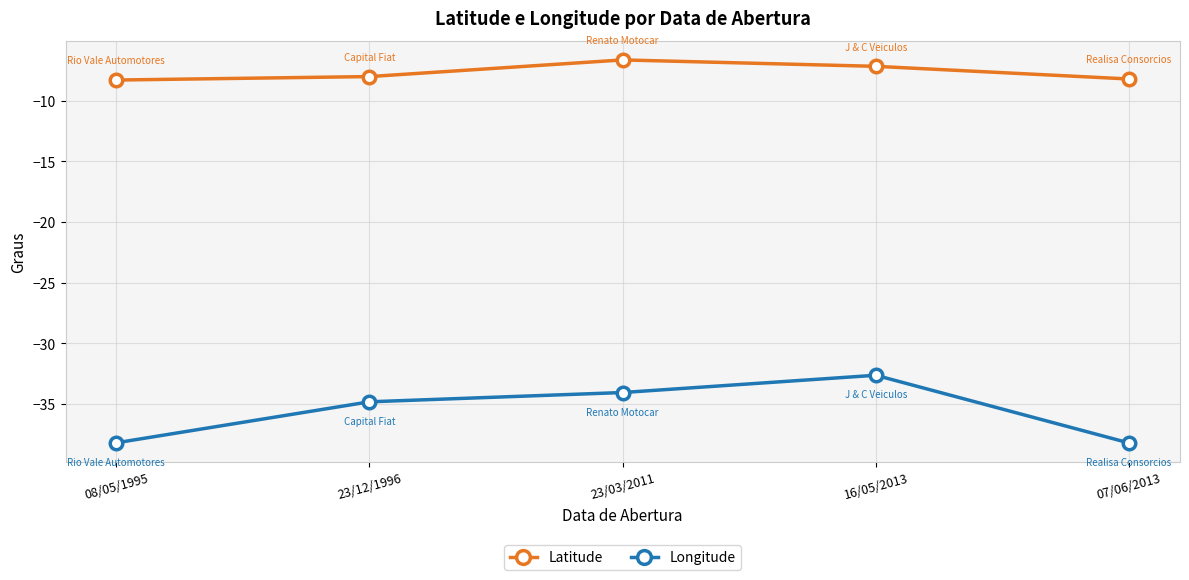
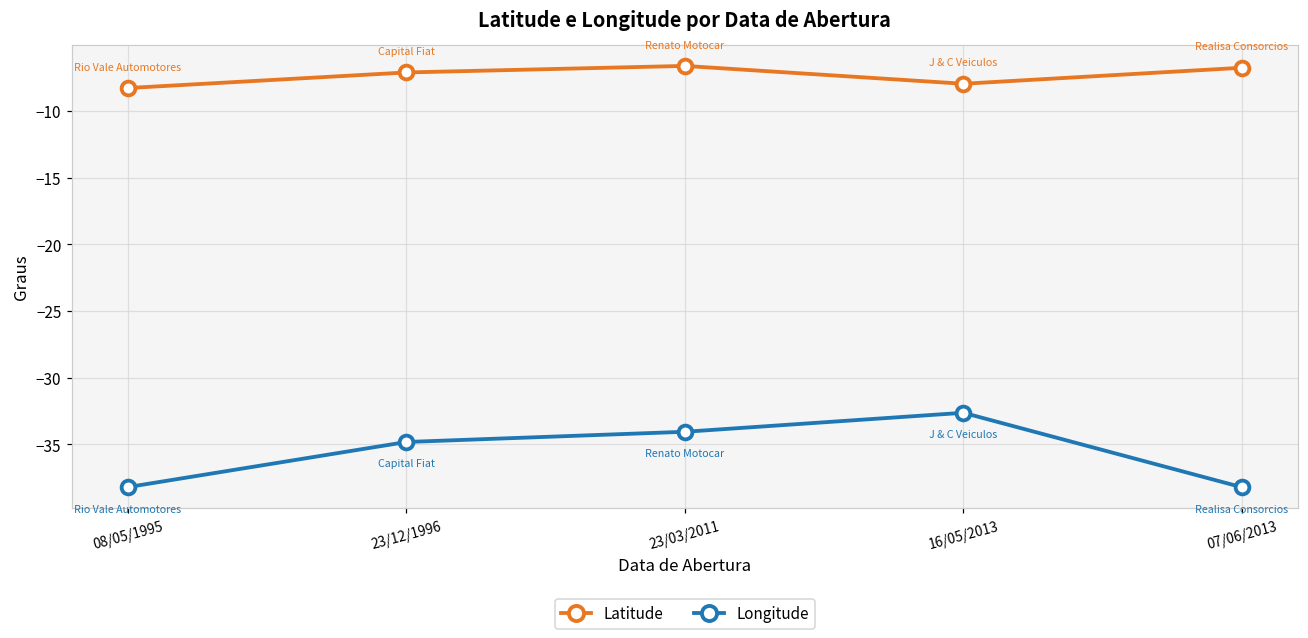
  {
    "Latitude": {
      "08/05/1995": -8.3,
-     "23/12/1996": -8.0,
+     "23/12/1996": -7.1,
      "23/03/2011": -6.6,
-     "16/05/2013": -7.2,
-     "07/06/2013": -8.2
+     "16/05/2013": -8.0,
+     "07/06/2013": -6.8
    },
    "Longitude": {
      "08/05/1995": -38.2,
      "23/12/1996": -34.8,
      "23/03/2011": -34.1,
      "16/05/2013": -32.6,
      "07/06/2013": -38.2
    }
  }
